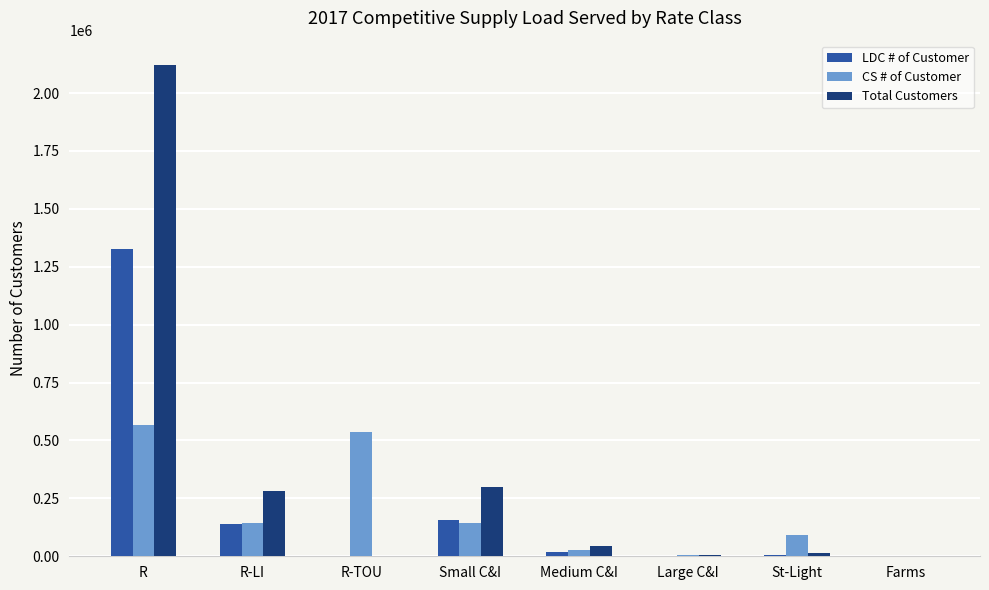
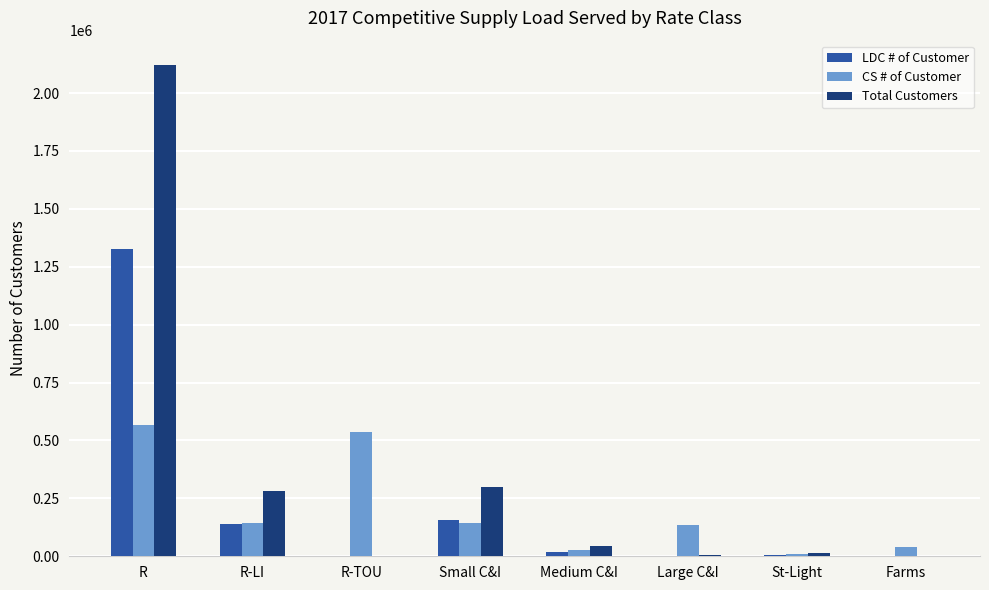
  {
    "CS # of Customer": {
      "R": 560000,
      "R-LI": 140000,
      "R-TOU": 540000,
      "Small C&I": 140000,
      "Medium C&I": 30000,
-     "Large C&I": 10000,
-     "St-Light": 90000,
-     "Farms": 0
+     "Large C&I": 140000,
+     "St-Light": 10000,
+     "Farms": 40000
    }
  }
